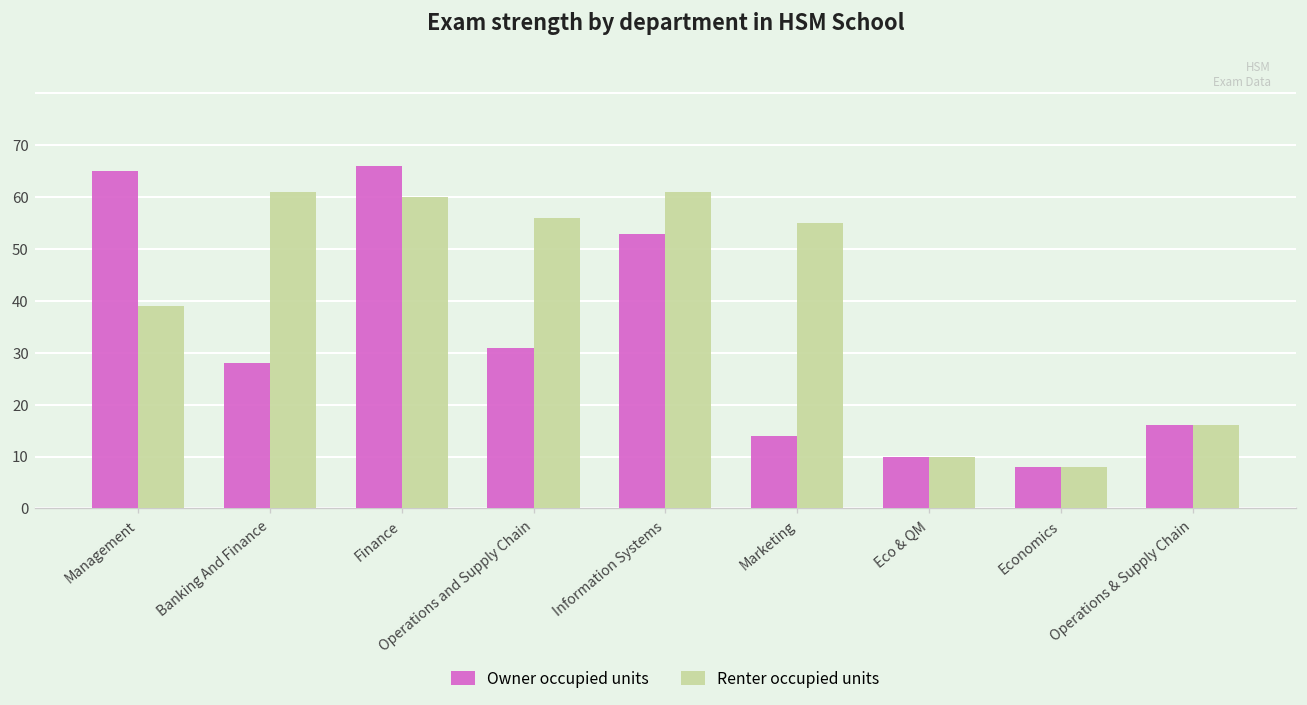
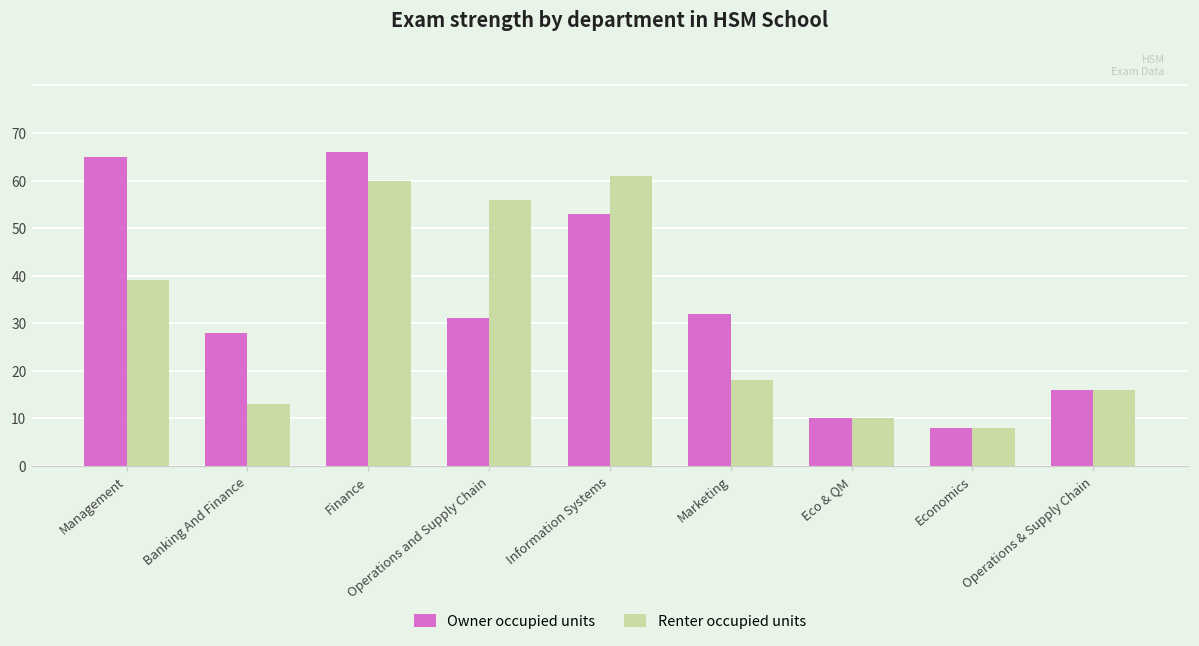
  {
    "Owner occupied units": {
      "Management": 65,
      "Banking And Finance": 28,
      "Finance": 66,
      "Operations and Supply Chain": 31,
      "Information Systems": 53,
-     "Marketing": 14,
+     "Marketing": 32,
      "Eco & QM": 10,
      "Economics": 8,
      "Operations & Supply Chain": 16
    },
    "Renter occupied units": {
      "Management": 39,
-     "Banking And Finance": 61,
+     "Banking And Finance": 13,
      "Finance": 60,
      "Operations and Supply Chain": 56,
      "Information Systems": 61,
-     "Marketing": 55,
+     "Marketing": 18,
      "Eco & QM": 10,
      "Economics": 8,
      "Operations & Supply Chain": 16
    }
  }
